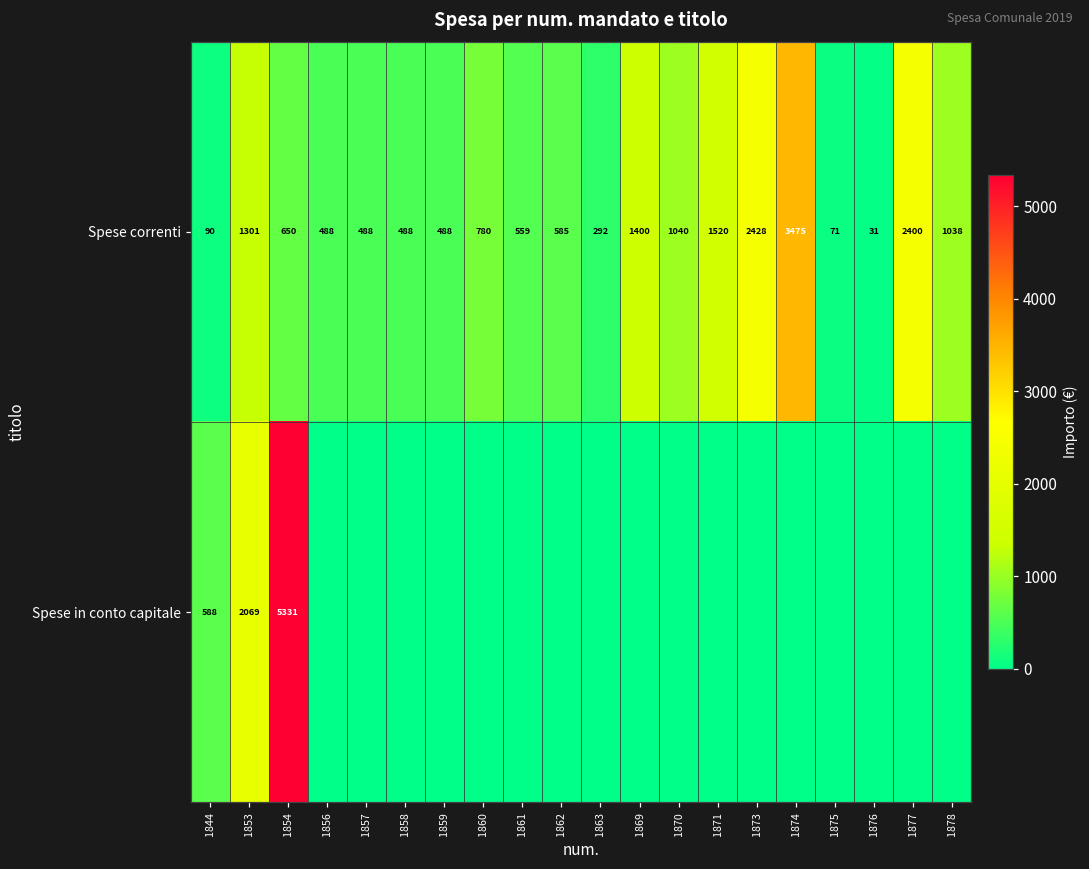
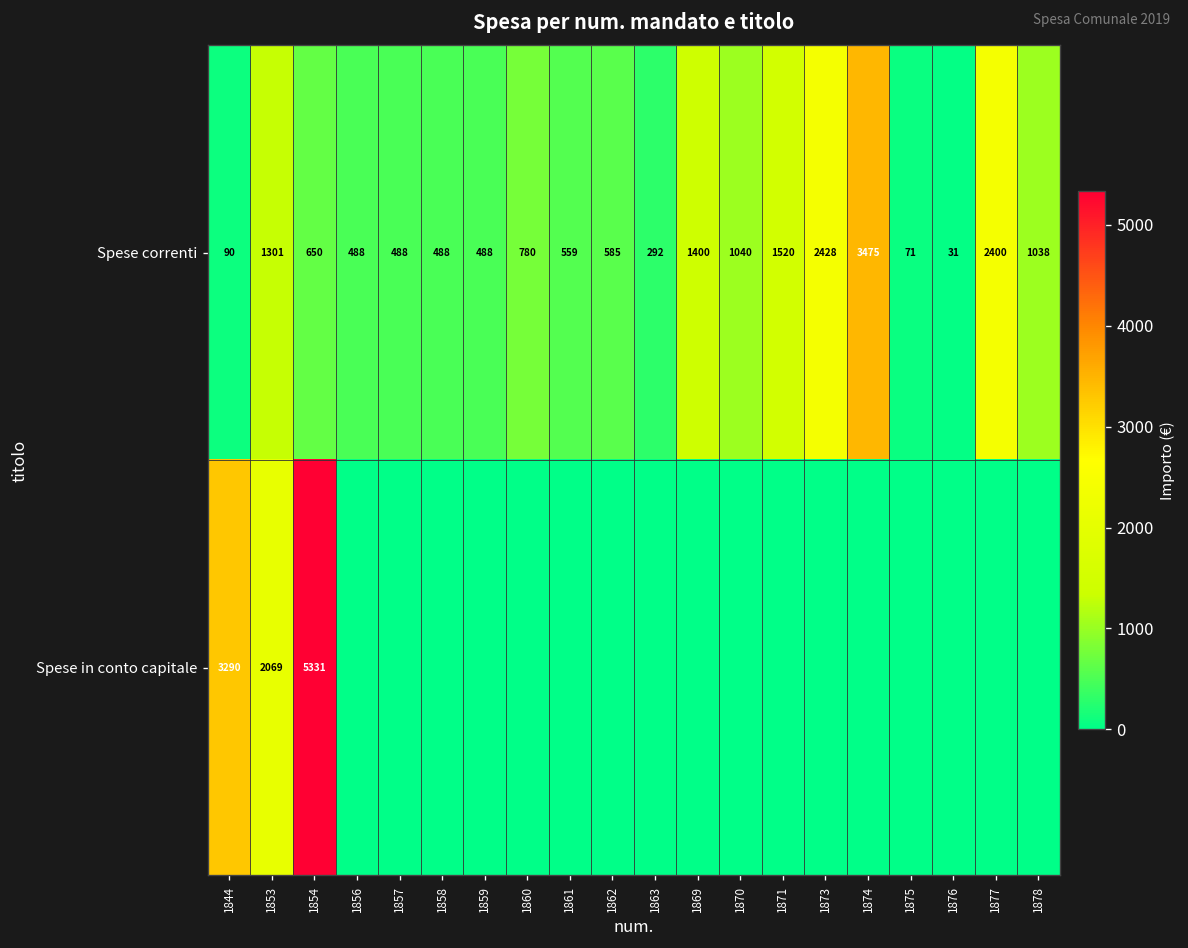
  {
    "Spese correnti": {
      "1844": 90,
      "1853": 1301,
      "1854": 650,
      "1856": 488,
      "1857": 488,
      "1858": 488,
      "1859": 488,
      "1860": 780,
      "1861": 559,
      "1862": 585,
      "1863": 292,
      "1869": 1400,
      "1870": 1040,
      "1871": 1520,
      "1873": 2428,
      "1874": 3475,
      "1875": 71,
      "1876": 31,
      "1877": 2400,
      "1878": 1038
    },
    "Spese in conto capitale": {
-     "1844": 588,
+     "1844": 3290,
      "1853": 2069,
      "1854": 5331
    }
  }
